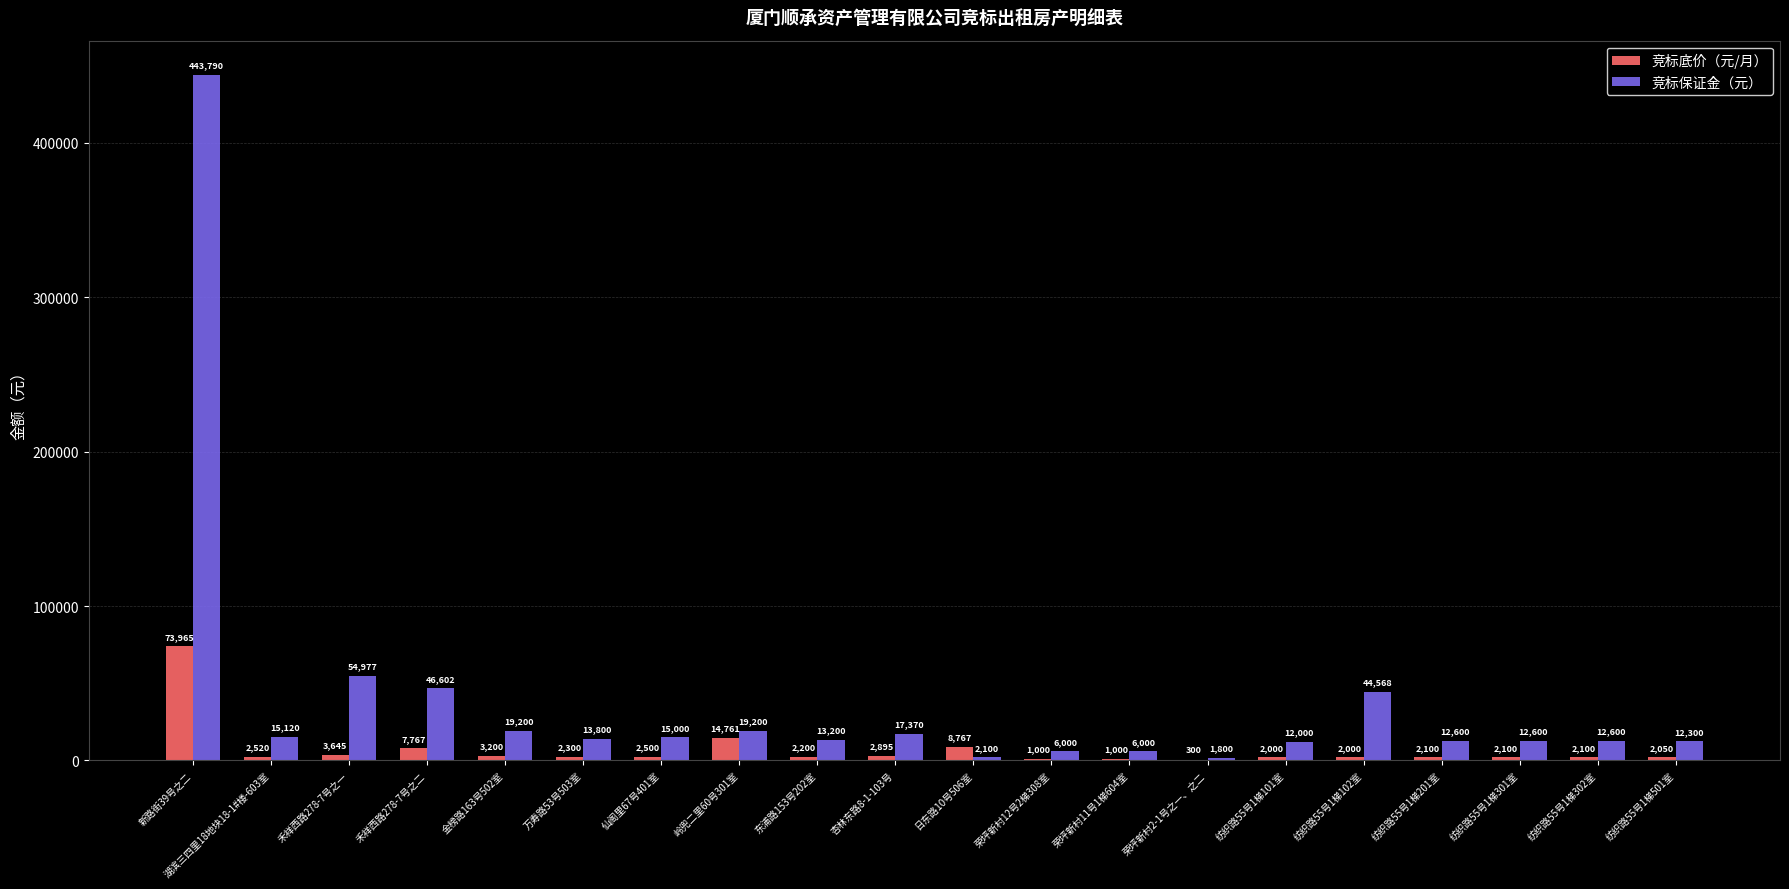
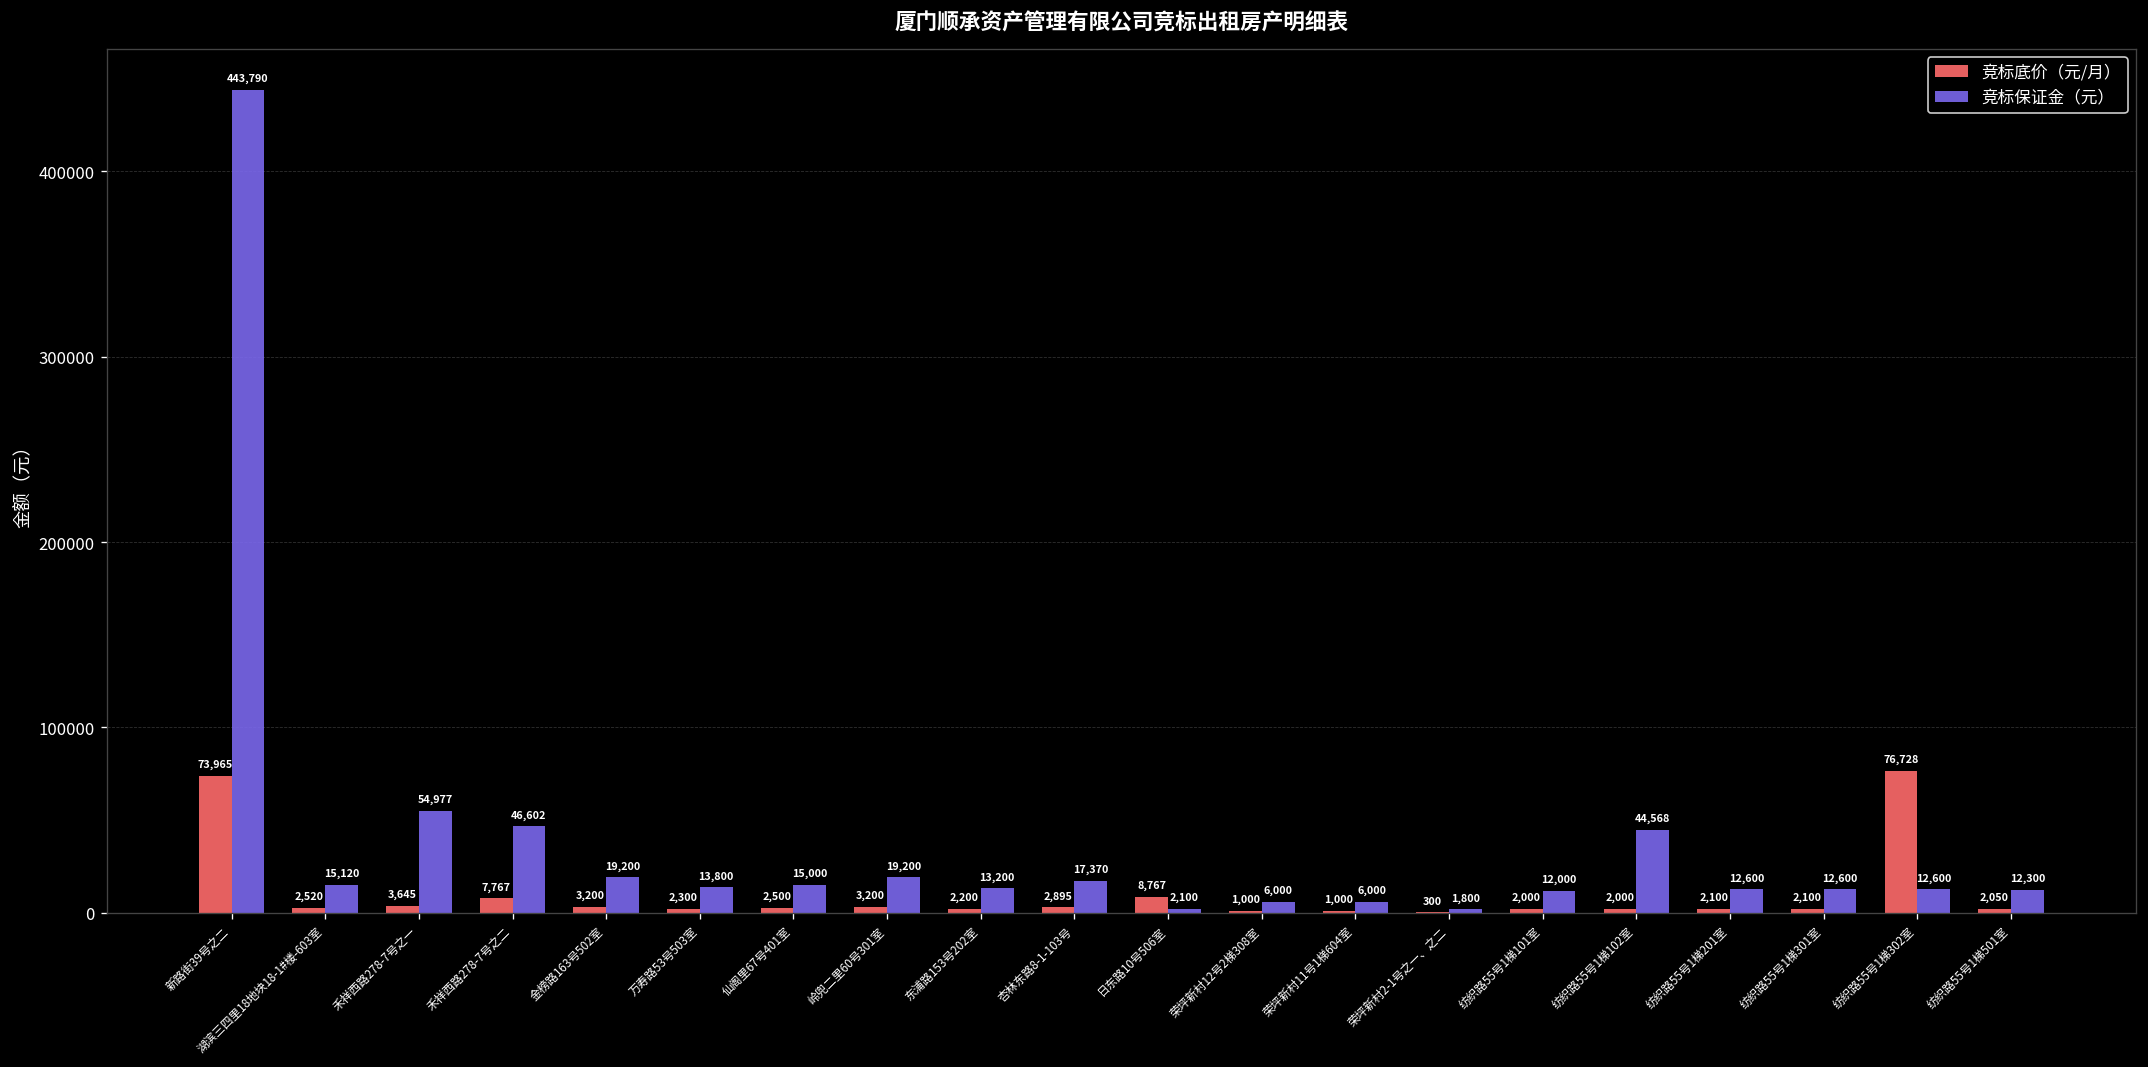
  {
    "竞标底价（元/月）": {
      "新路街39号之二": "73,965",
      "湖滨三四里18地块18-1#楼-603室": "2,520",
      "禾祥西路278-7号之一": "3,645",
      "禾祥西路278-7号之二": "7,767",
      "金榜路163号502室": "3,200",
      "万寿路53号503室": "2,300",
      "仙阁里67号401室": "2,500",
-     "岭兜二里60号301室": "14,761",
+     "岭兜二里60号301室": "3,200",
      "东浦路153号202室": "2,200",
      "杏林东路8-1-103号": "2,895",
      "日东路10号506室": "8,767",
      "荣坪新村12号2梯308室": "1,000",
      "荣坪新村11号1梯604室": "1,000",
      "荣坪新村2-1号之一、之二": "300",
      "纺织路55号1梯101室": "2,000",
      "纺织路55号1梯102室": "2,000",
      "纺织路55号1梯201室": "2,100",
      "纺织路55号1梯301室": "2,100",
-     "纺织路55号1梯302室": "2,100",
+     "纺织路55号1梯302室": "76,728",
      "纺织路55号1梯501室": "2,050"
    },
    "竞标保证金（元）": {
      "新路街39号之二": "443,790",
      "湖滨三四里18地块18-1#楼-603室": "15,120",
      "禾祥西路278-7号之一": "54,977",
      "禾祥西路278-7号之二": "46,602",
      "金榜路163号502室": "19,200",
      "万寿路53号503室": "13,800",
      "仙阁里67号401室": "15,000",
      "岭兜二里60号301室": "19,200",
      "东浦路153号202室": "13,200",
      "杏林东路8-1-103号": "17,370",
      "日东路10号506室": "2,100",
      "荣坪新村12号2梯308室": "6,000",
      "荣坪新村11号1梯604室": "6,000",
      "荣坪新村2-1号之一、之二": "1,800",
      "纺织路55号1梯101室": "12,000",
      "纺织路55号1梯102室": "44,568",
      "纺织路55号1梯201室": "12,600",
      "纺织路55号1梯301室": "12,600",
      "纺织路55号1梯302室": "12,600",
      "纺织路55号1梯501室": "12,300"
    }
  }
